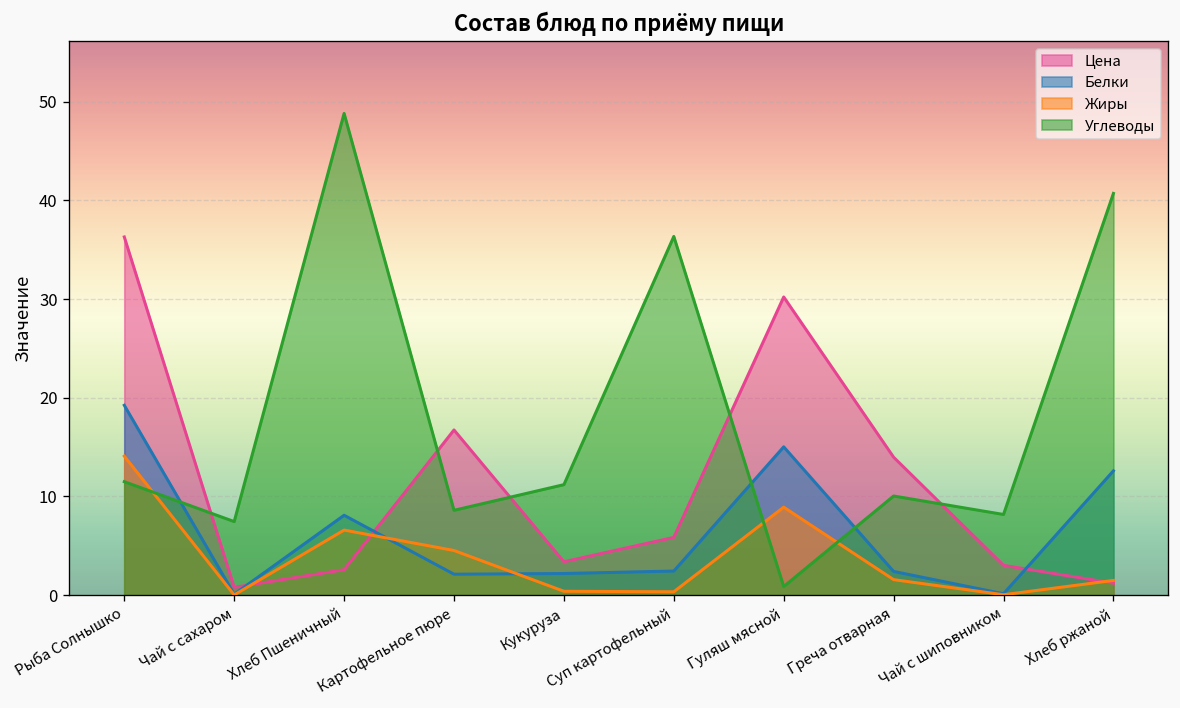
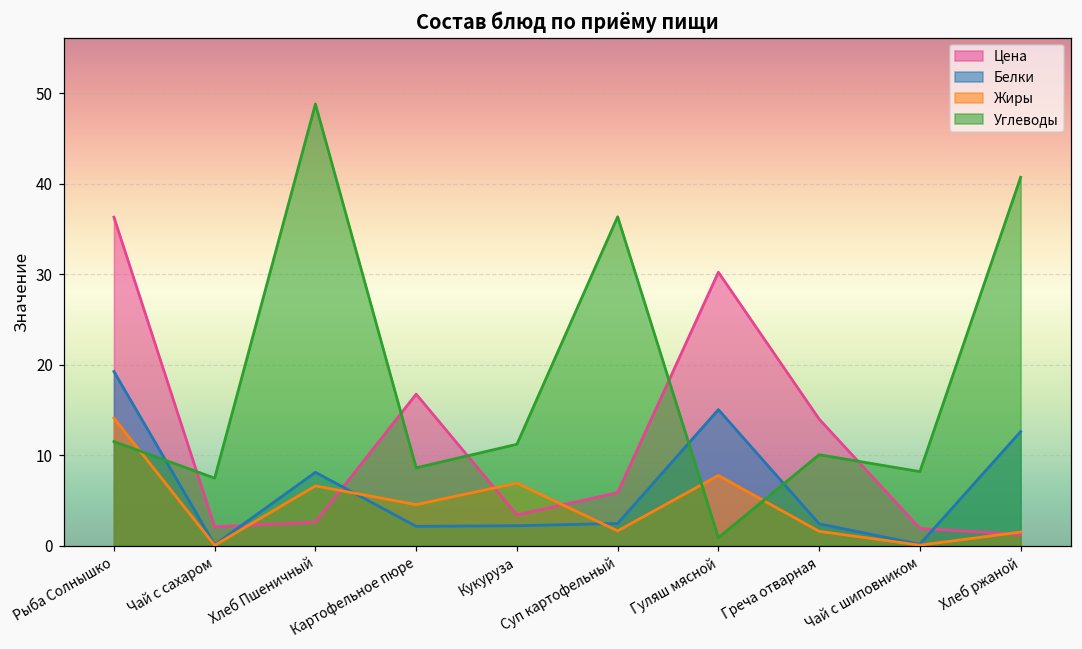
  {
    "Цена": {
      "Рыба Солнышко": 36,
-     "Чай с сахаром": 1,
+     "Чай с сахаром": 2,
      "Хлеб Пшеничный": 3,
      "Картофельное пюре": 17,
      "Кукуруза": 3,
      "Суп картофельный": 6,
      "Гуляш мясной": 30,
      "Греча отварная": 14,
-     "Чай с шиповником": 3
+     "Чай с шиповником": 2
    },
    "Белки": {
      "Рыба Солнышко": 19,
      "Хлеб Пшеничный": 8,
      "Картофельное пюре": 2,
      "Кукуруза": 2,
      "Суп картофельный": 2,
      "Гуляш мясной": 15,
      "Греча отварная": 2,
      "Хлеб ржаной": 13
    },
    "Жиры": {
      "Рыба Солнышко": 14,
      "Хлеб Пшеничный": 7,
      "Картофельное пюре": 5,
-     "Кукуруза": 0,
-     "Суп картофельный": 0,
-     "Гуляш мясной": 9,
+     "Кукуруза": 7,
+     "Суп картофельный": 2,
+     "Гуляш мясной": 8,
      "Греча отварная": 2
    },
    "Углеводы": {
      "Рыба Солнышко": 12,
      "Чай с сахаром": 7,
      "Хлеб Пшеничный": 49,
      "Картофельное пюре": 9,
      "Кукуруза": 11,
      "Суп картофельный": 36,
      "Гуляш мясной": 1,
      "Греча отварная": 10,
      "Чай с шиповником": 8,
      "Хлеб ржаной": 41
    }
  }
